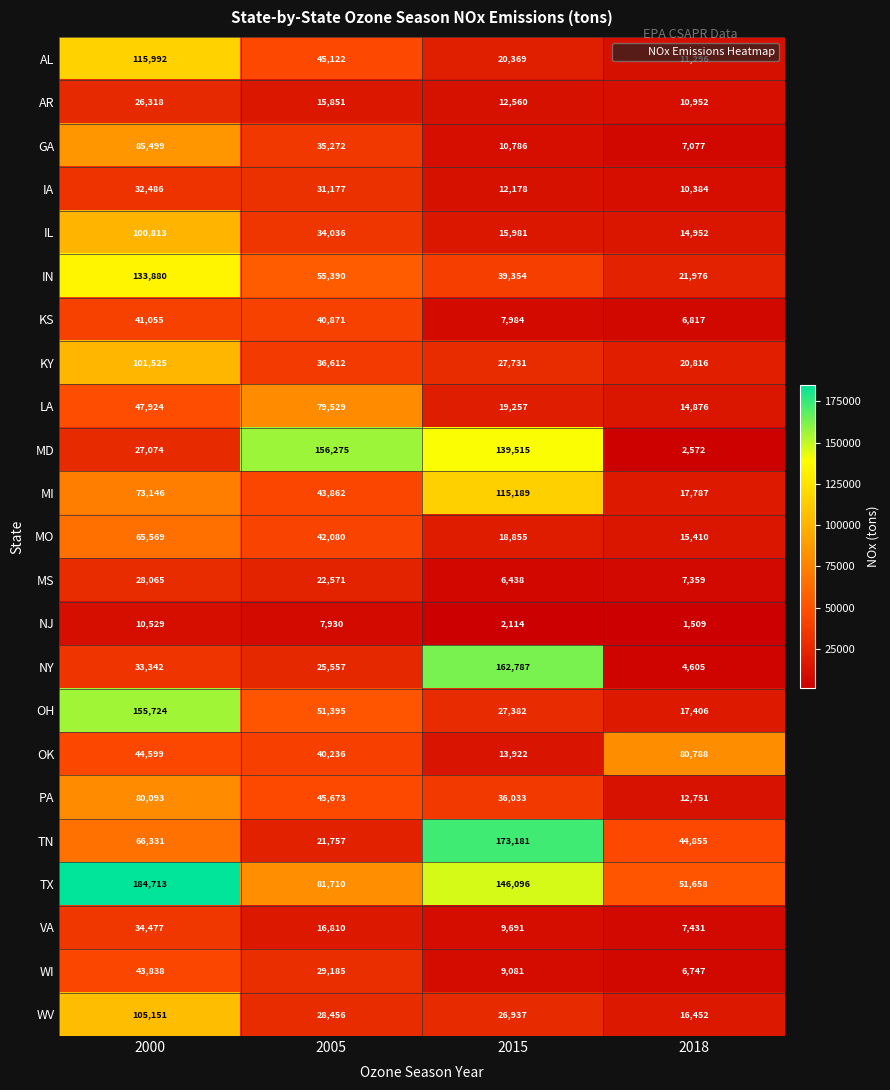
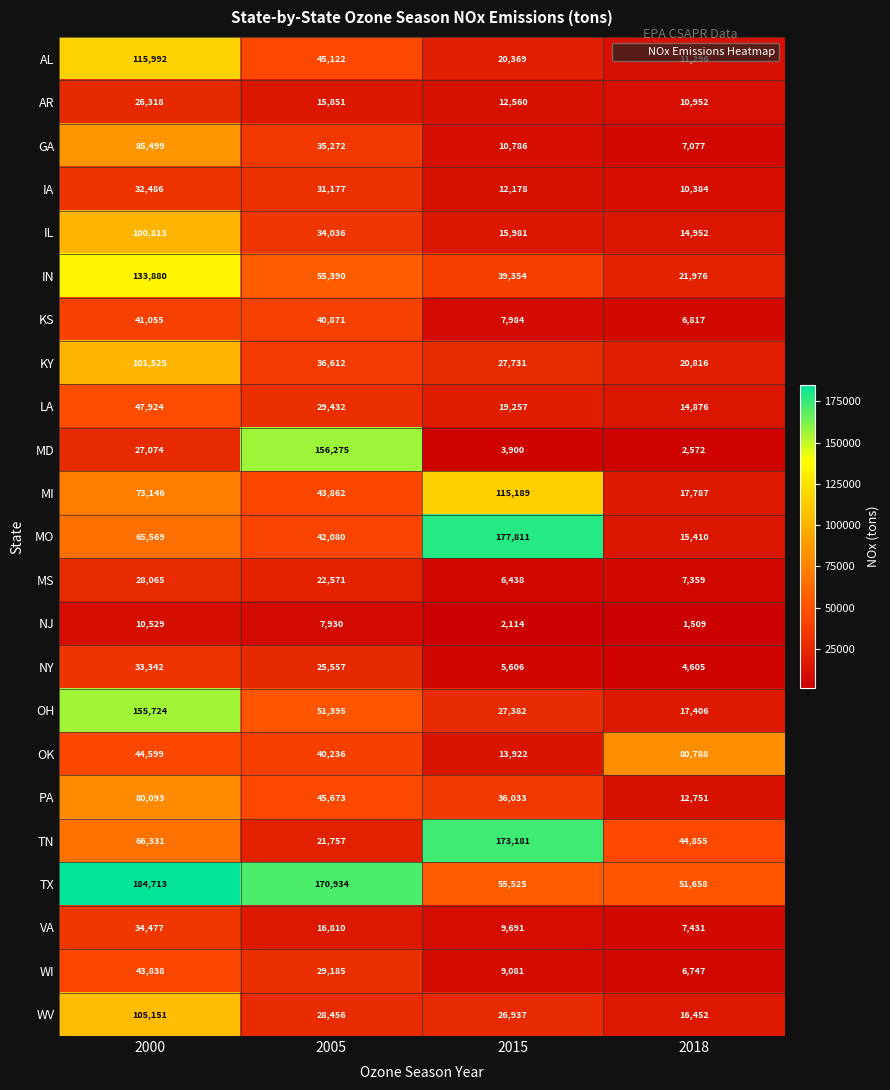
  {
    "AL": {
      "2000": "115,992",
      "2005": "45,122",
      "2015": "20,369"
    },
    "AR": {
      "2000": "26,318",
      "2005": "15,851",
      "2015": "12,560",
      "2018": "10,952"
    },
    "GA": {
      "2000": "85,499",
      "2005": "35,272",
      "2015": "10,786",
      "2018": "7,077"
    },
    "IA": {
      "2000": "32,486",
      "2005": "31,177",
      "2015": "12,178",
      "2018": "10,384"
    },
    "IL": {
      "2000": "100,813",
      "2005": "34,036",
      "2015": "15,981",
      "2018": "14,952"
    },
    "IN": {
      "2000": "133,880",
      "2005": "55,390",
      "2015": "39,354",
      "2018": "21,976"
    },
    "KS": {
      "2000": "41,055",
      "2005": "40,871",
      "2015": "7,984",
      "2018": "6,817"
    },
    "KY": {
      "2000": "101,525",
      "2005": "36,612",
      "2015": "27,731",
      "2018": "20,816"
    },
    "LA": {
      "2000": "47,924",
-     "2005": "79,529",
+     "2005": "29,432",
      "2015": "19,257",
      "2018": "14,876"
    },
    "MD": {
      "2000": "27,074",
      "2005": "156,275",
-     "2015": "139,515",
+     "2015": "3,900",
      "2018": "2,572"
    },
    "MI": {
      "2000": "73,146",
      "2005": "43,862",
      "2015": "115,189",
      "2018": "17,787"
    },
    "MO": {
      "2000": "65,569",
      "2005": "42,080",
-     "2015": "18,855",
+     "2015": "177,811",
      "2018": "15,410"
    },
    "MS": {
      "2000": "28,065",
      "2005": "22,571",
      "2015": "6,438",
      "2018": "7,359"
    },
    "NJ": {
      "2000": "10,529",
      "2005": "7,930",
      "2015": "2,114",
      "2018": "1,509"
    },
    "NY": {
      "2000": "33,342",
      "2005": "25,557",
-     "2015": "162,787",
+     "2015": "5,606",
      "2018": "4,605"
    },
    "OH": {
      "2000": "155,724",
      "2005": "51,395",
      "2015": "27,382",
      "2018": "17,406"
    },
    "OK": {
      "2000": "44,599",
      "2005": "40,236",
      "2015": "13,922",
      "2018": "80,788"
    },
    "PA": {
      "2000": "80,093",
      "2005": "45,673",
      "2015": "36,033",
      "2018": "12,751"
    },
    "TN": {
      "2000": "66,331",
      "2005": "21,757",
      "2015": "173,181",
      "2018": "44,855"
    },
    "TX": {
      "2000": "184,713",
-     "2005": "81,710",
-     "2015": "146,096",
+     "2005": "170,934",
+     "2015": "55,525",
      "2018": "51,658"
    },
    "VA": {
      "2000": "34,477",
      "2005": "16,810",
      "2015": "9,691",
      "2018": "7,431"
    },
    "WI": {
      "2000": "43,838",
      "2005": "29,185",
      "2015": "9,081",
      "2018": "6,747"
    },
    "WV": {
      "2000": "105,151",
      "2005": "28,456",
      "2015": "26,937",
      "2018": "16,452"
    }
  }
